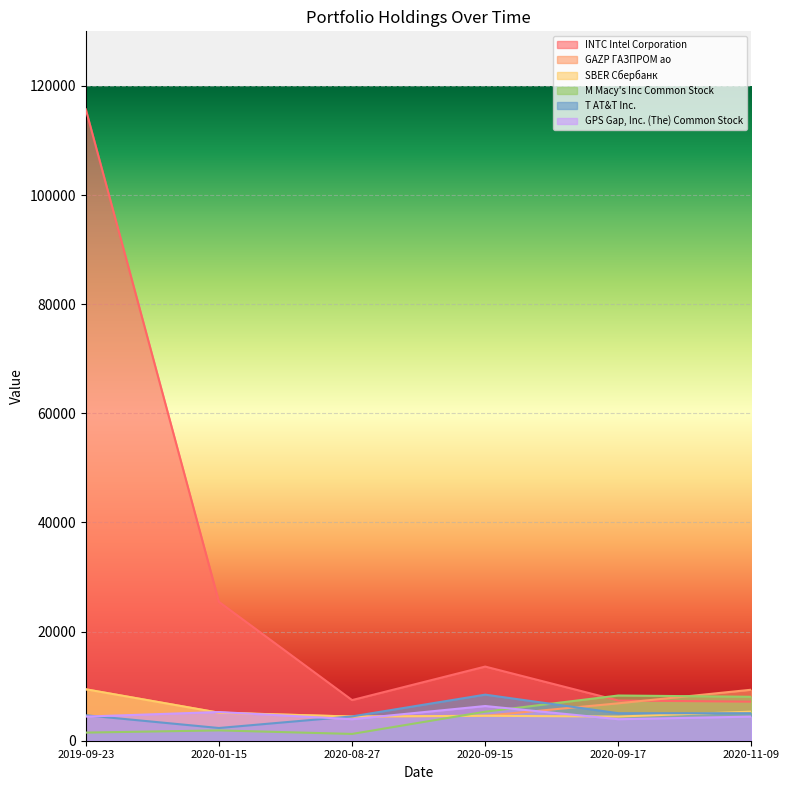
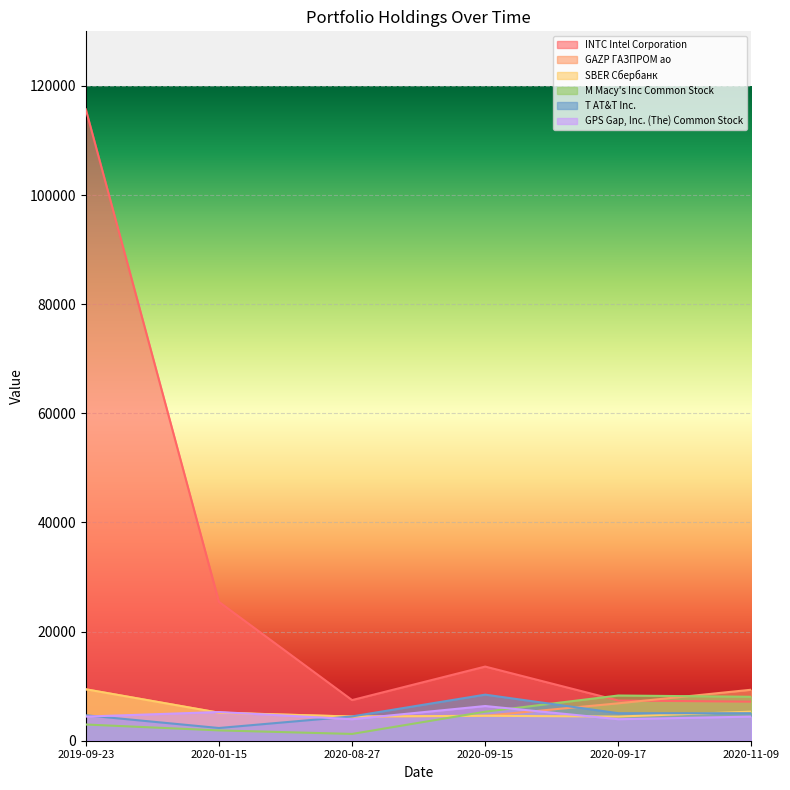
  {
    "M Macy's Inc Common Stock": {
-     "2019-09-23": 1000,
+     "2019-09-23": 3000,
      "2020-08-27": 1000,
      "2020-09-15": 5000,
      "2020-09-17": 8000,
      "2020-11-09": 8000
    },
    "T AT&T Inc.": {
      "2020-09-15": 8000,
      "2020-09-17": 5000
    },
    "GPS Gap, Inc. (The) Common Stock": {
      "2020-08-27": 4000,
      "2020-09-15": 6000,
      "2020-09-17": 4000,
      "2020-11-09": 4000
    }
  }
